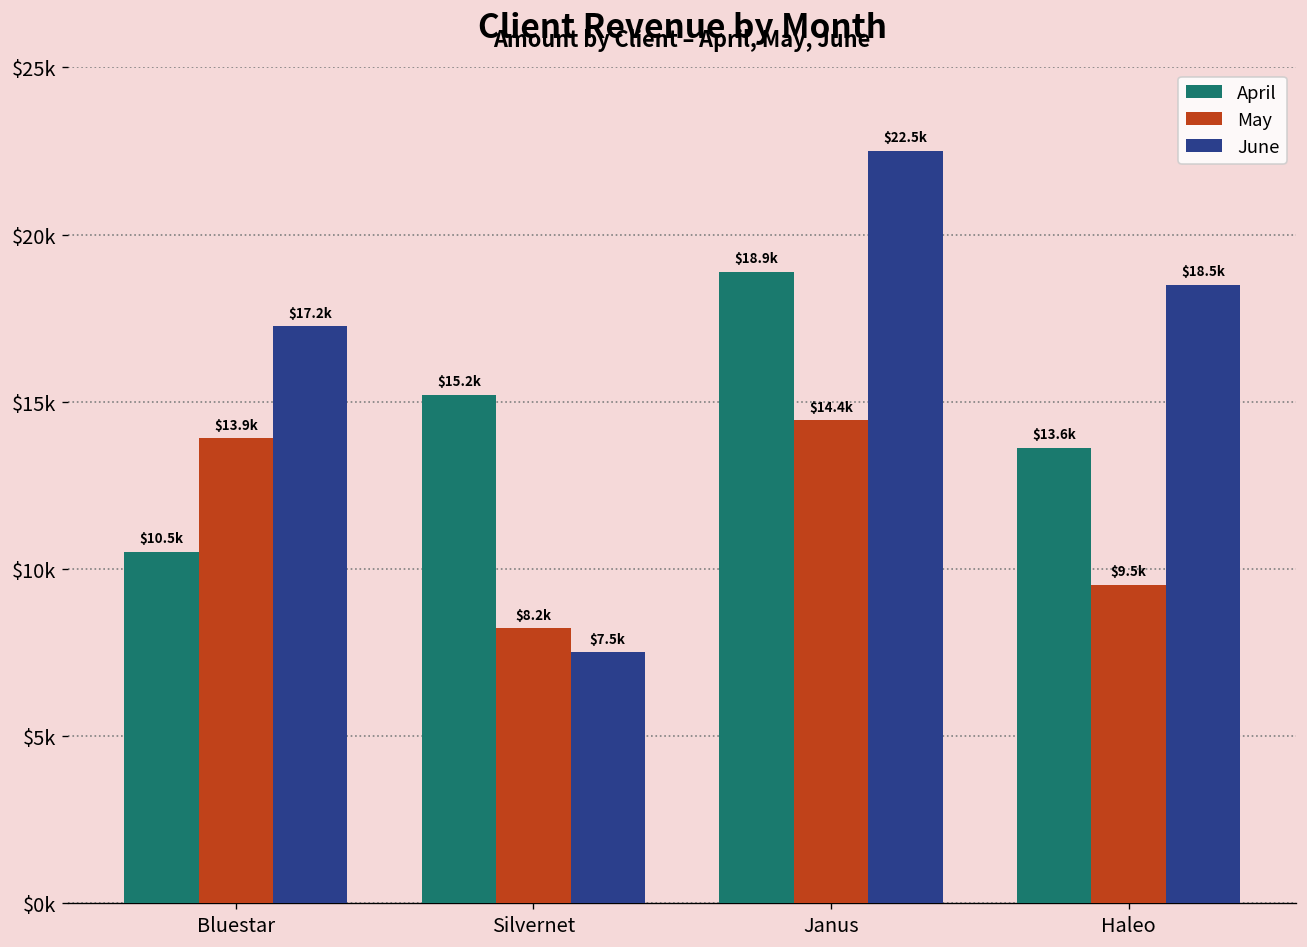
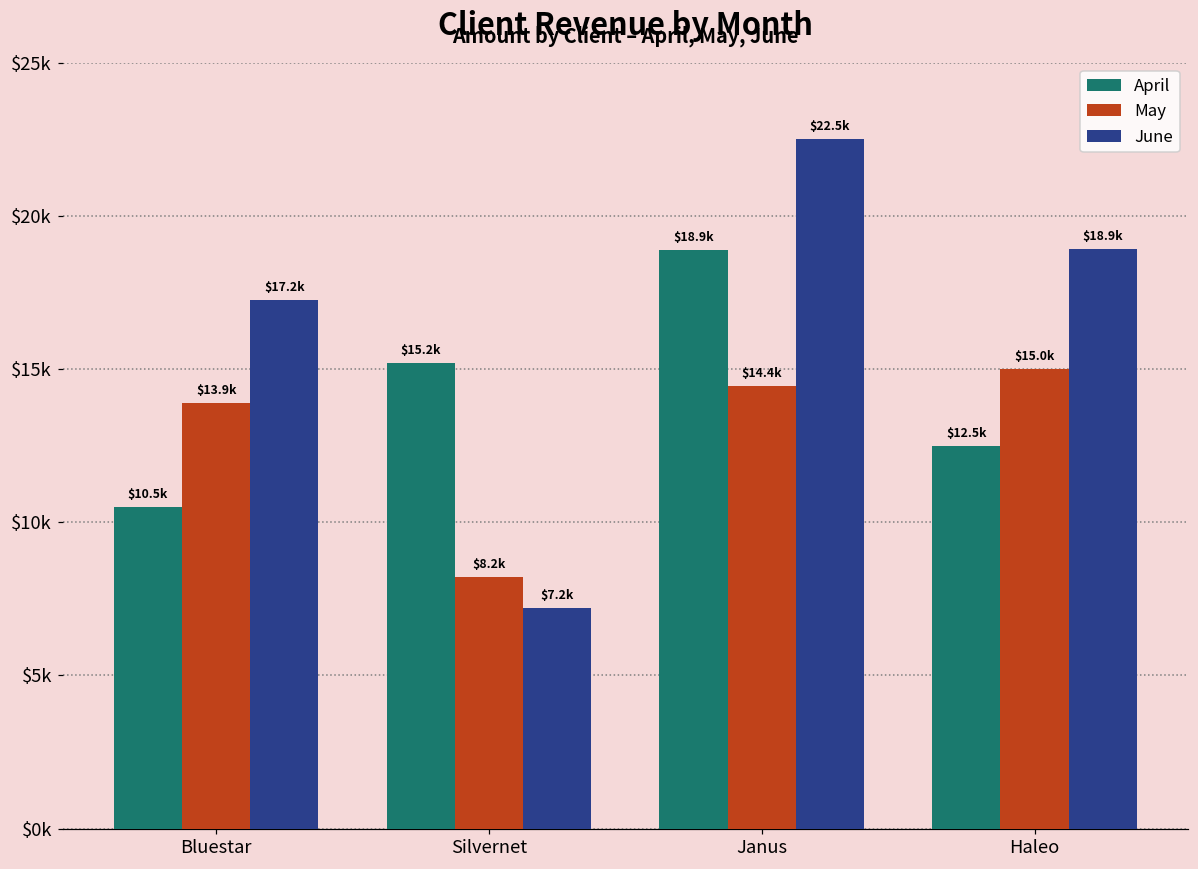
  {
    "April": {
      "Bluestar": "$10.5k",
      "Silvernet": "$15.2k",
      "Janus": "$18.9k",
-     "Haleo": "$13.6k"
+     "Haleo": "$12.5k"
    },
    "May": {
      "Bluestar": "$13.9k",
      "Silvernet": "$8.2k",
      "Janus": "$14.4k",
-     "Haleo": "$9.5k"
+     "Haleo": "$15.0k"
    },
    "June": {
      "Bluestar": "$17.2k",
-     "Silvernet": "$7.5k",
+     "Silvernet": "$7.2k",
      "Janus": "$22.5k",
-     "Haleo": "$18.5k"
+     "Haleo": "$18.9k"
    }
  }
